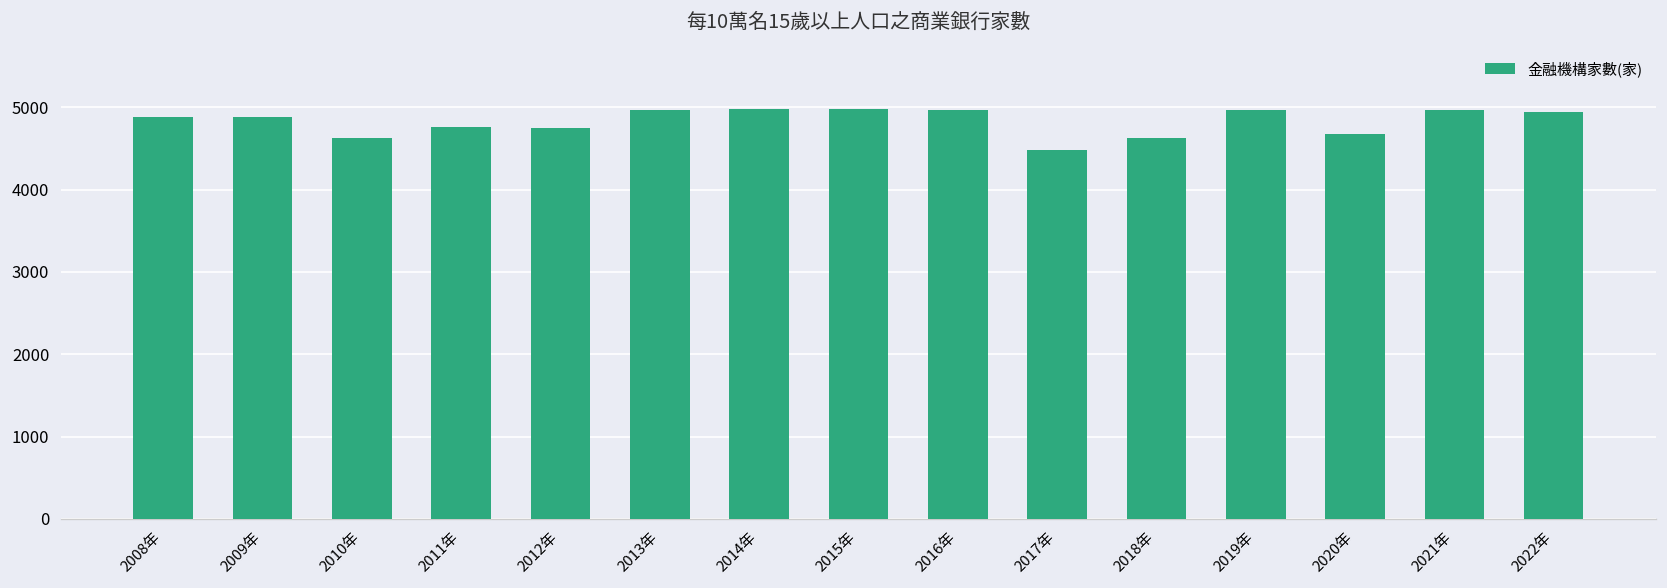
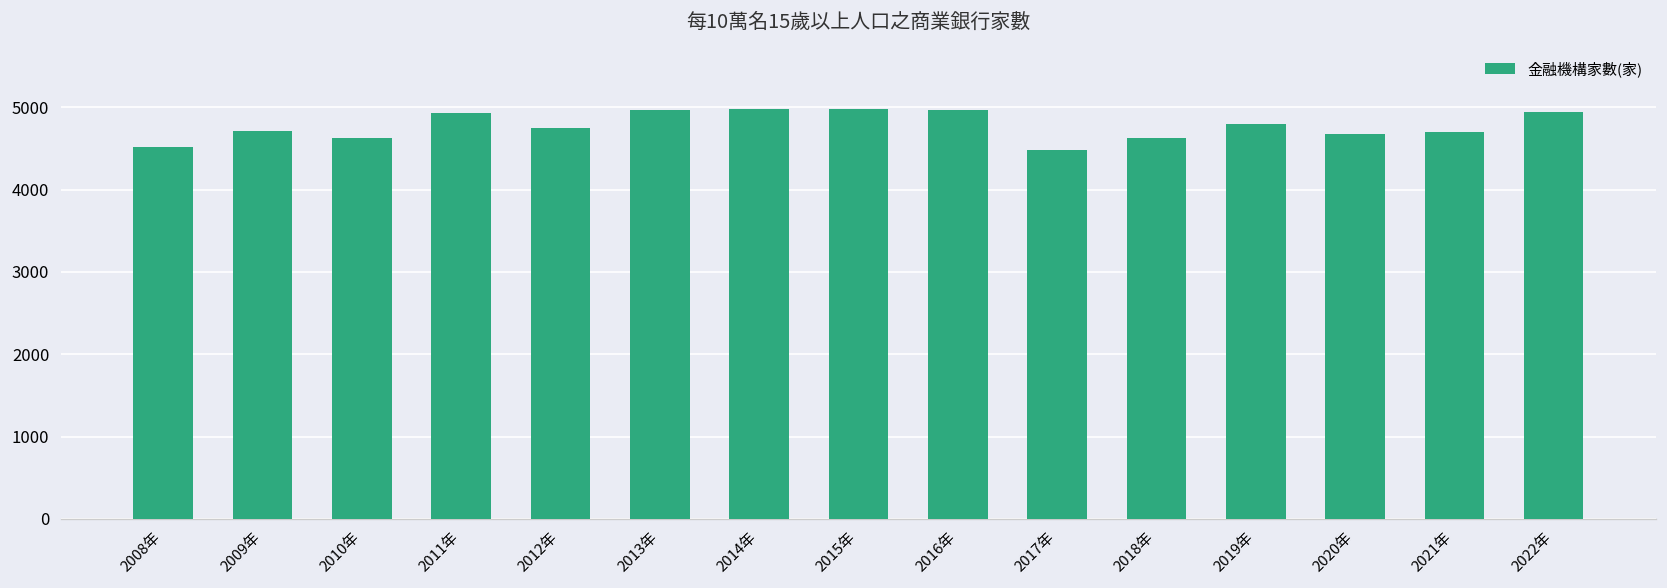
  {
-   "2008年": 4900,
-   "2009年": 4900,
+   "2008年": 4500,
+   "2009年": 4700,
    "2010年": 4600,
-   "2011年": 4800,
+   "2011年": 4900,
    "2012年": 4700,
    "2013年": 5000,
    "2014年": 5000,
    "2015年": 5000,
    "2016年": 5000,
    "2017年": 4500,
    "2018年": 4600,
-   "2019年": 5000,
+   "2019年": 4800,
    "2020年": 4700,
-   "2021年": 5000,
+   "2021年": 4700,
    "2022年": 4900
  }
